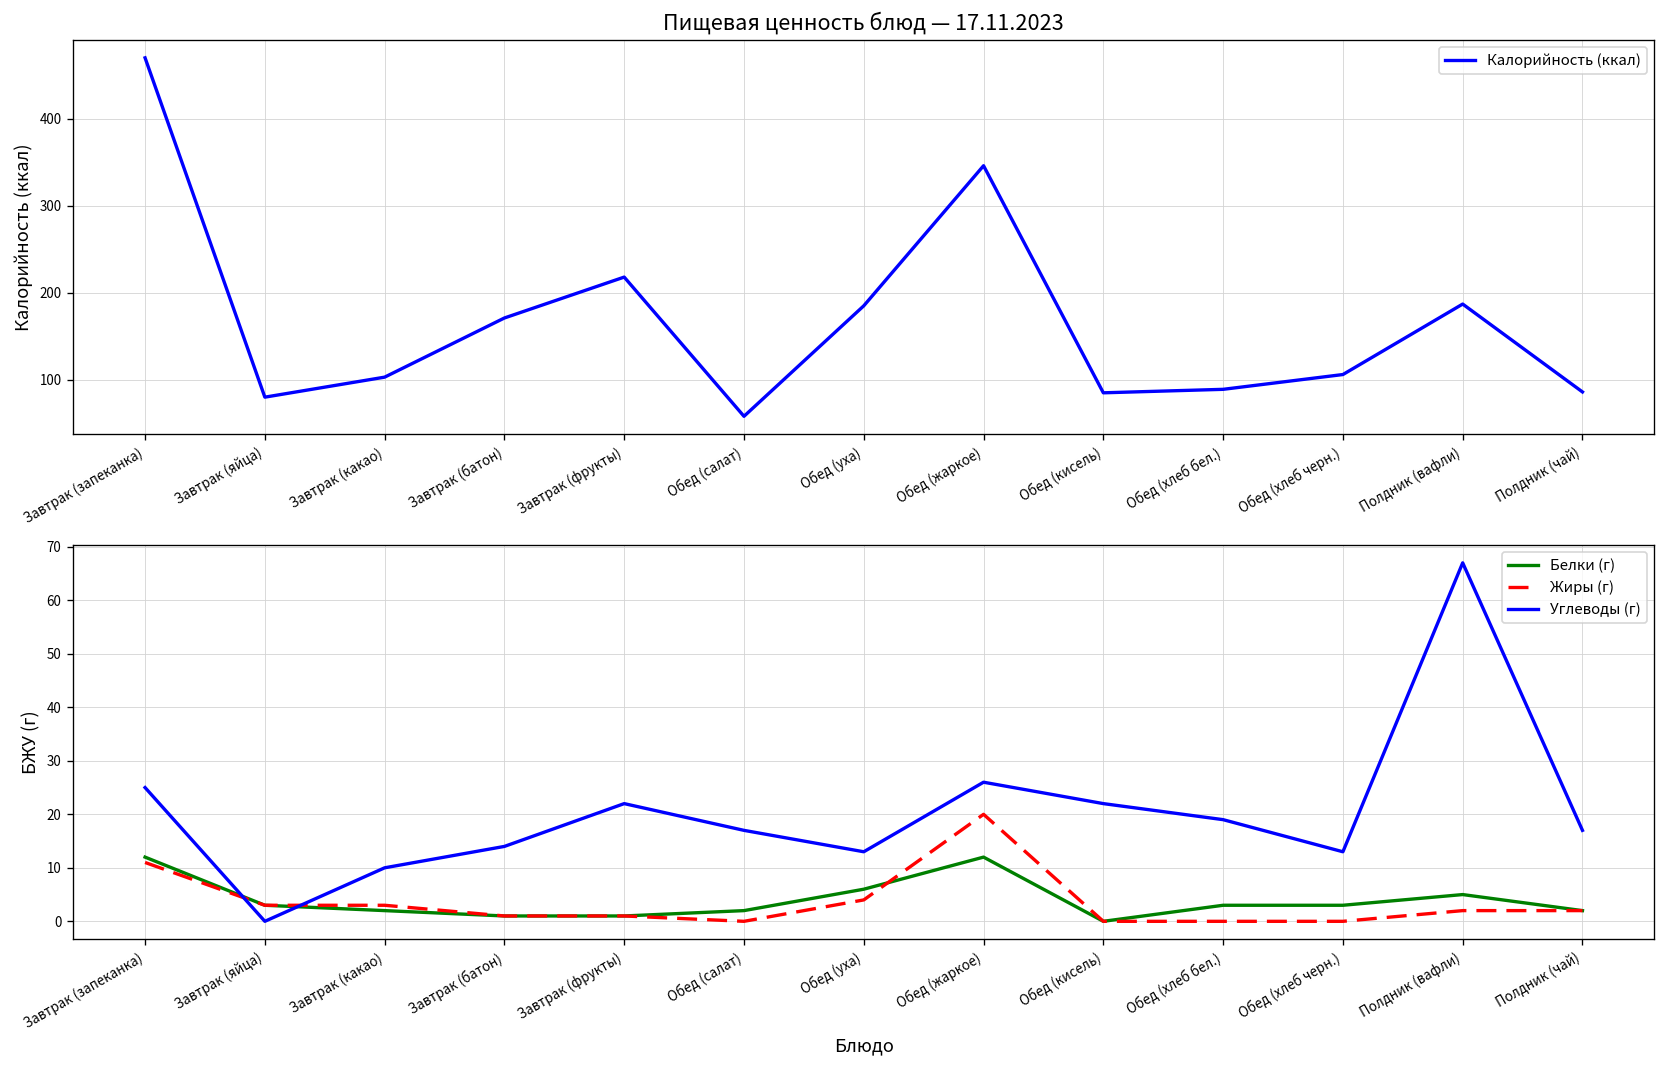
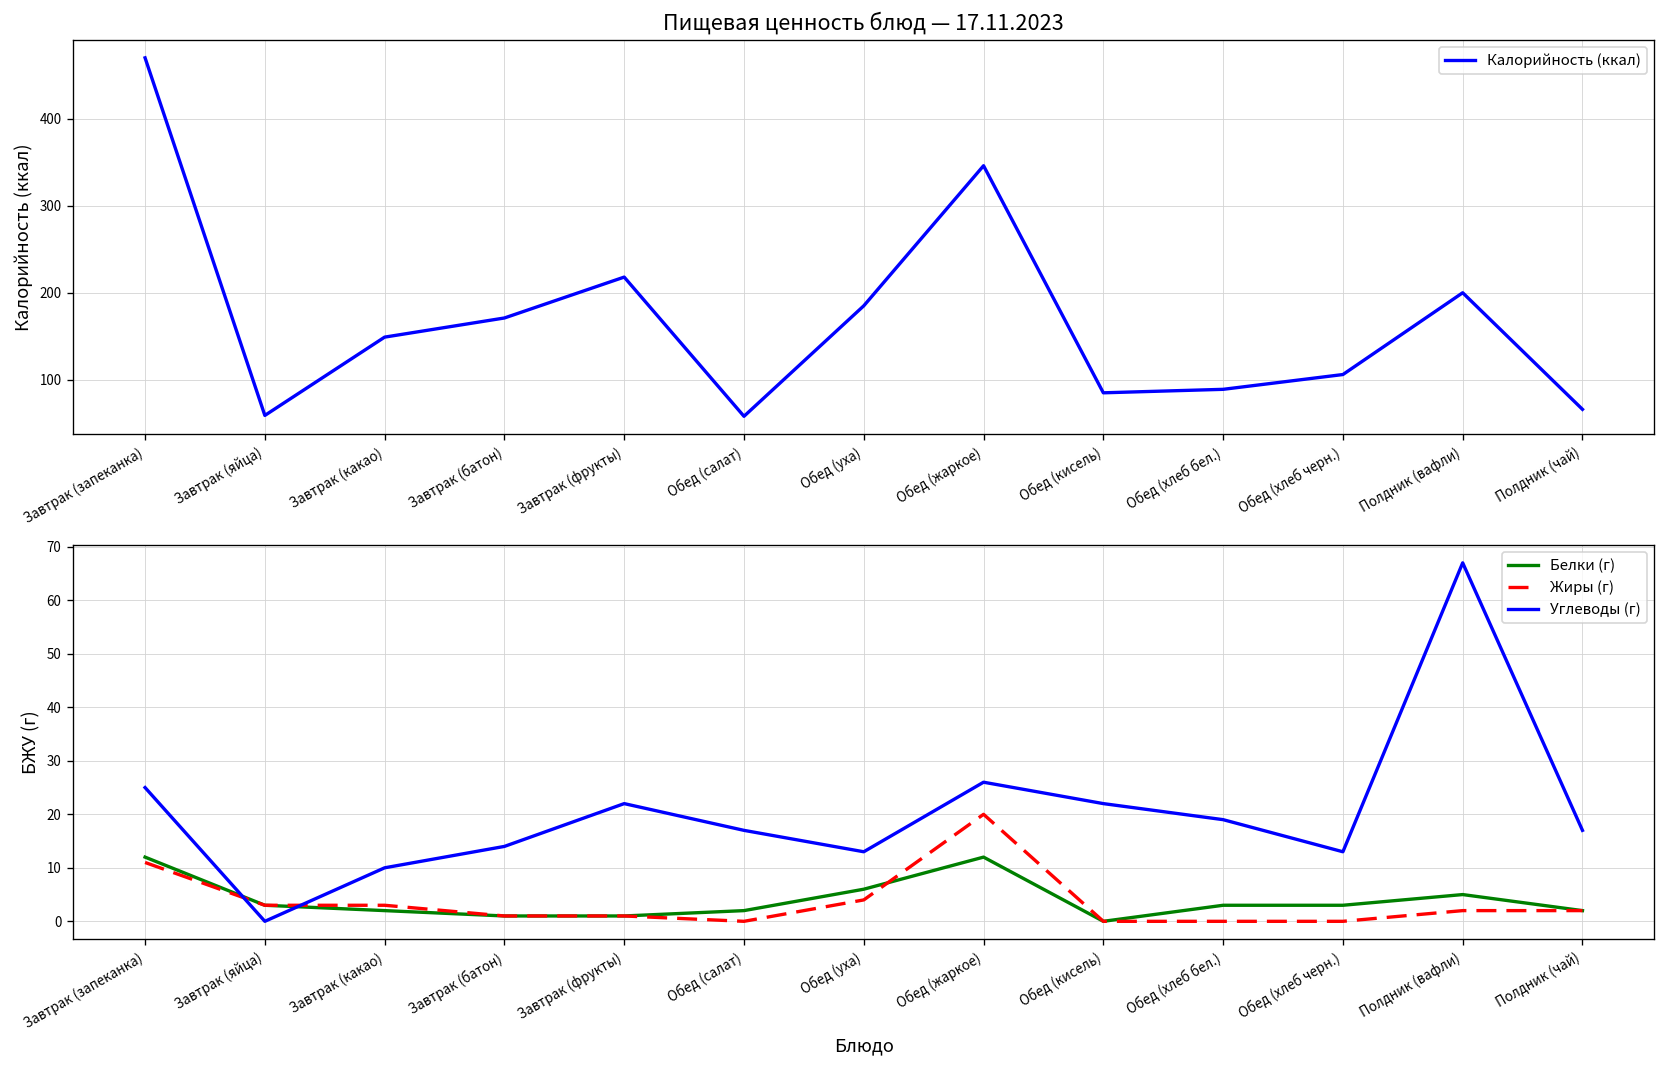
  {
    "Пищевая ценность блюд — 17.11.2023": {
      "Завтрак (запеканка)": 470,
-     "Завтрак (яйца)": 80,
-     "Завтрак (какао)": 100,
+     "Завтрак (яйца)": 60,
+     "Завтрак (какао)": 150,
      "Завтрак (батон)": 170,
      "Завтрак (фрукты)": 220,
      "Обед (салат)": 60,
      "Обед (уха)": 190,
      "Обед (жаркое)": 350,
      "Обед (кисель)": 90,
      "Обед (хлеб бел.)": 90,
      "Обед (хлеб черн.)": 110,
-     "Полдник (вафли)": 190,
-     "Полдник (чай)": 90
+     "Полдник (вафли)": 200,
+     "Полдник (чай)": 70
    }
  }
